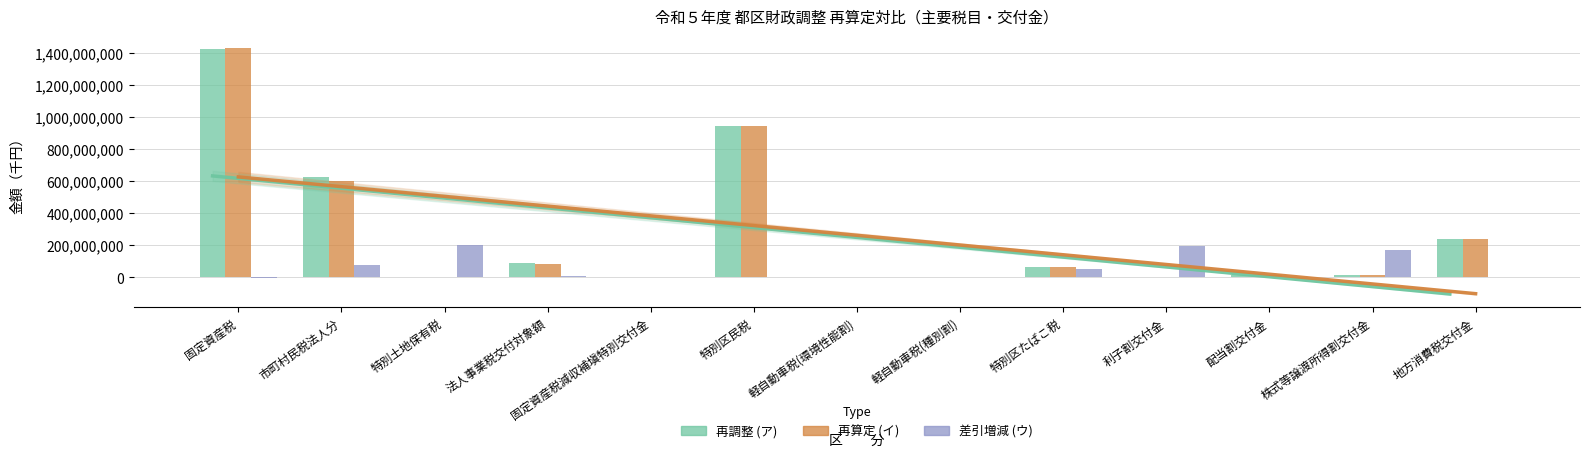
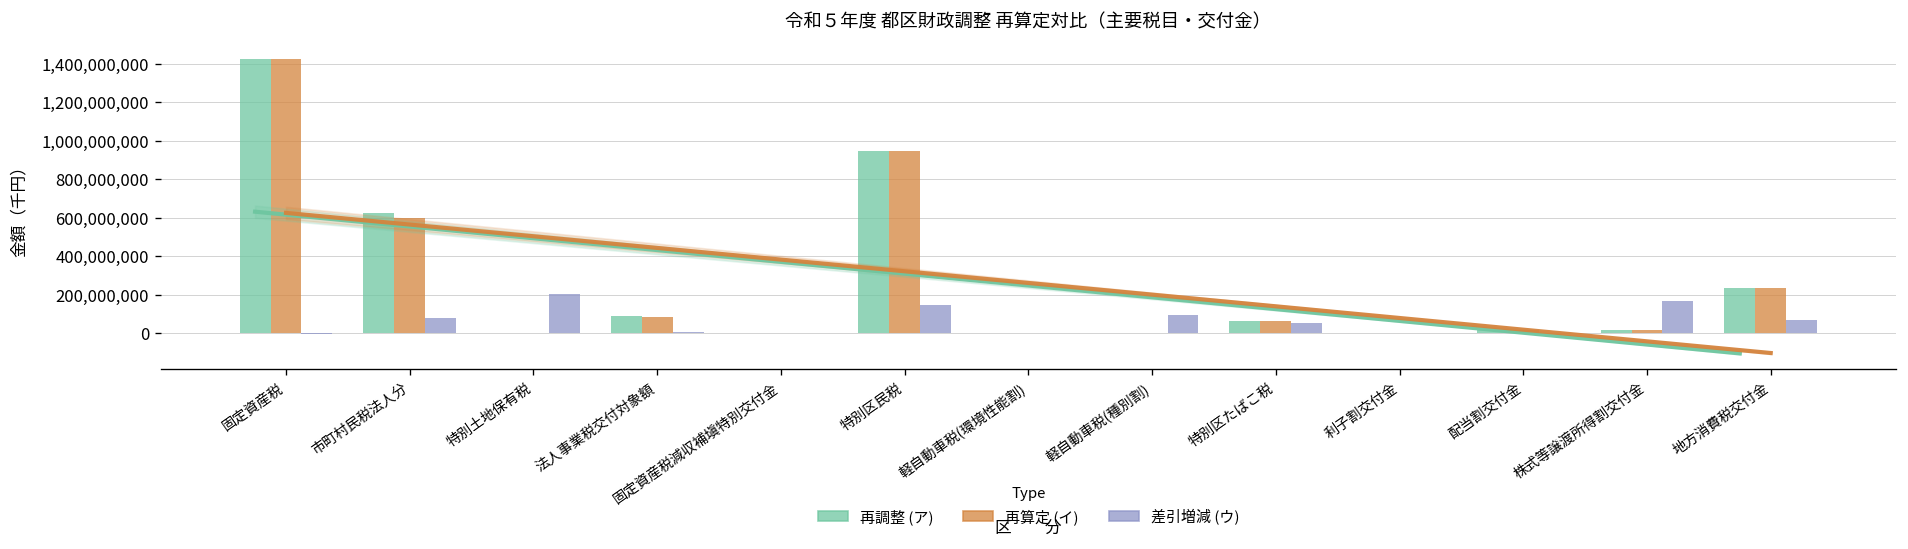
  {
    "差引増減 (ウ)": {
      "市町村民税法人分": "80,000,000",
      "特別土地保有税": "200,000,000",
      "固定資産税減収補塡特別交付金": "0",
-     "特別区民税": "0",
+     "特別区民税": "150,000,000",
      "軽自動車税(環境性能割)": "0",
-     "軽自動車税(種別割)": "0",
+     "軽自動車税(種別割)": "90,000,000",
      "特別区たばこ税": "50,000,000",
-     "利子割交付金": "200,000,000",
+     "利子割交付金": "0",
      "配当割交付金": "0",
      "株式等譲渡所得割交付金": "170,000,000",
-     "地方消費税交付金": "0"
+     "地方消費税交付金": "70,000,000"
    }
  }
